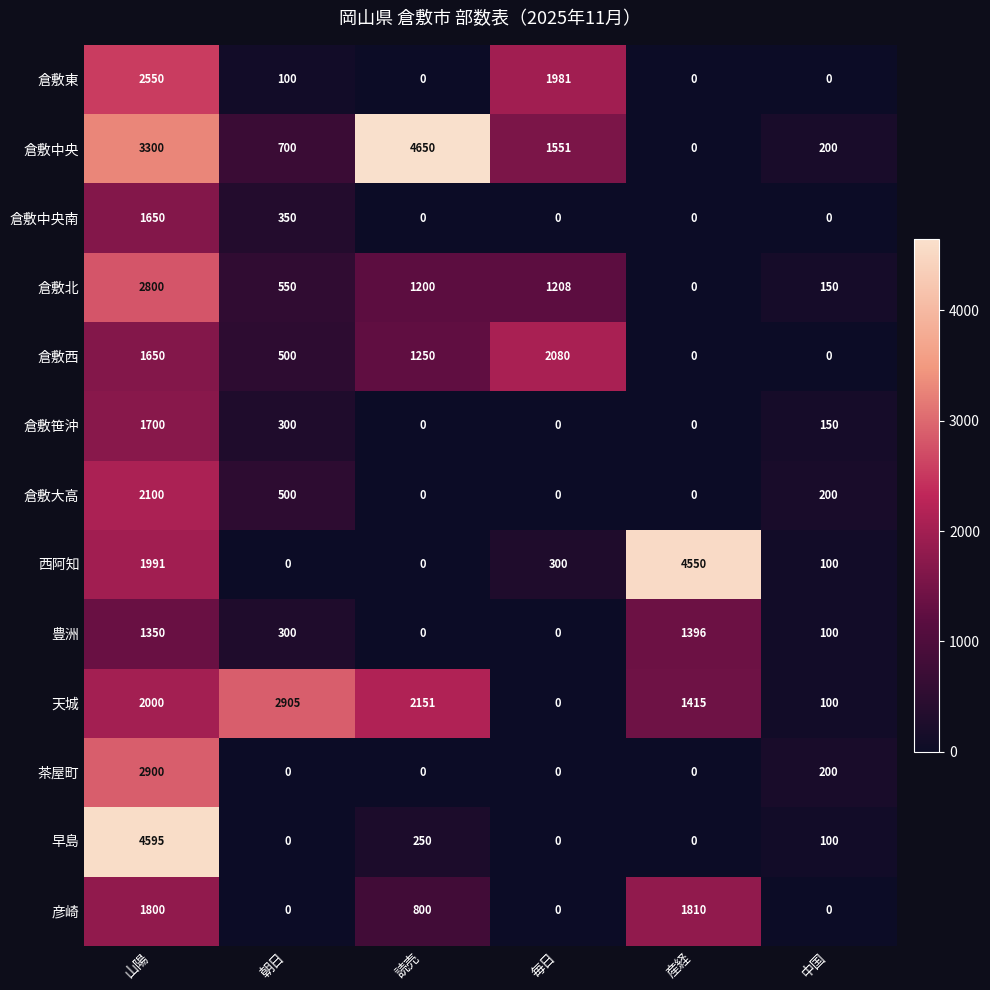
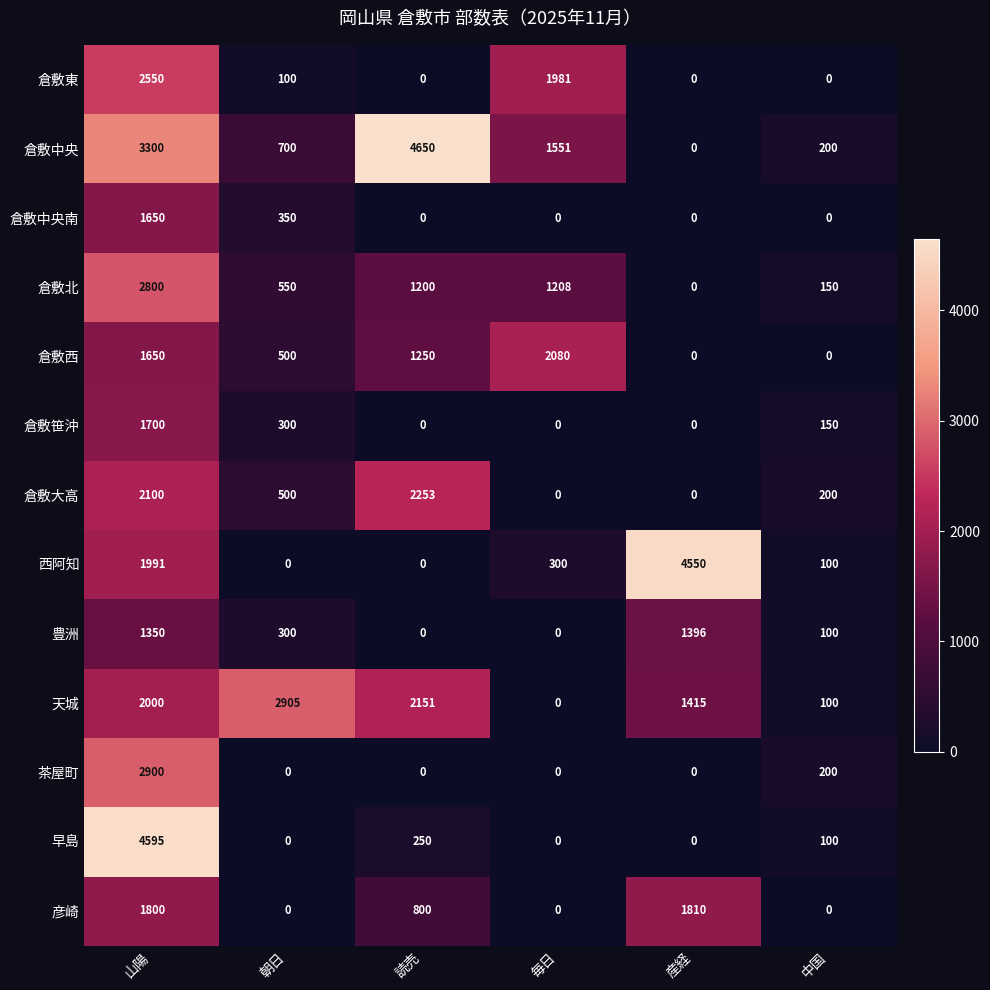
  {
    "倉敷東": {
      "山陽": 2550,
      "朝日": 100,
      "読売": 0,
      "毎日": 1981,
      "産経": 0,
      "中国": 0
    },
    "倉敷中央": {
      "山陽": 3300,
      "朝日": 700,
      "読売": 4650,
      "毎日": 1551,
      "産経": 0,
      "中国": 200
    },
    "倉敷中央南": {
      "山陽": 1650,
      "朝日": 350,
      "読売": 0,
      "毎日": 0,
      "産経": 0,
      "中国": 0
    },
    "倉敷北": {
      "山陽": 2800,
      "朝日": 550,
      "読売": 1200,
      "毎日": 1208,
      "産経": 0,
      "中国": 150
    },
    "倉敷西": {
      "山陽": 1650,
      "朝日": 500,
      "読売": 1250,
      "毎日": 2080,
      "産経": 0,
      "中国": 0
    },
    "倉敷笹沖": {
      "山陽": 1700,
      "朝日": 300,
      "読売": 0,
      "毎日": 0,
      "産経": 0,
      "中国": 150
    },
    "倉敷大高": {
      "山陽": 2100,
      "朝日": 500,
-     "読売": 0,
+     "読売": 2253,
      "毎日": 0,
      "産経": 0,
      "中国": 200
    },
    "西阿知": {
      "山陽": 1991,
      "朝日": 0,
      "読売": 0,
      "毎日": 300,
      "産経": 4550,
      "中国": 100
    },
    "豊洲": {
      "山陽": 1350,
      "朝日": 300,
      "読売": 0,
      "毎日": 0,
      "産経": 1396,
      "中国": 100
    },
    "天城": {
      "山陽": 2000,
      "朝日": 2905,
      "読売": 2151,
      "毎日": 0,
      "産経": 1415,
      "中国": 100
    },
    "茶屋町": {
      "山陽": 2900,
      "朝日": 0,
      "読売": 0,
      "毎日": 0,
      "産経": 0,
      "中国": 200
    },
    "早島": {
      "山陽": 4595,
      "朝日": 0,
      "読売": 250,
      "毎日": 0,
      "産経": 0,
      "中国": 100
    },
    "彦崎": {
      "山陽": 1800,
      "朝日": 0,
      "読売": 800,
      "毎日": 0,
      "産経": 1810,
      "中国": 0
    }
  }
